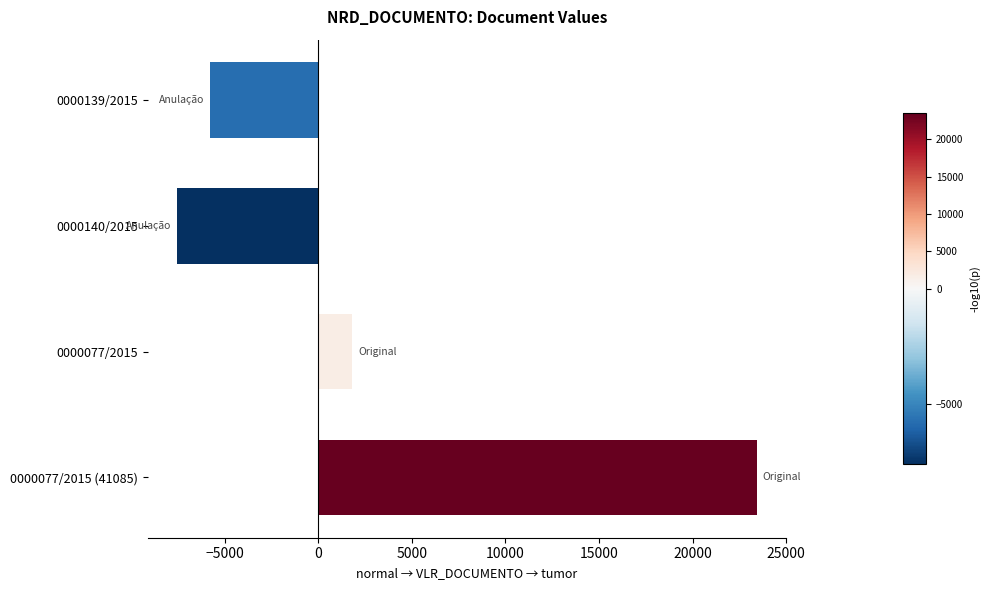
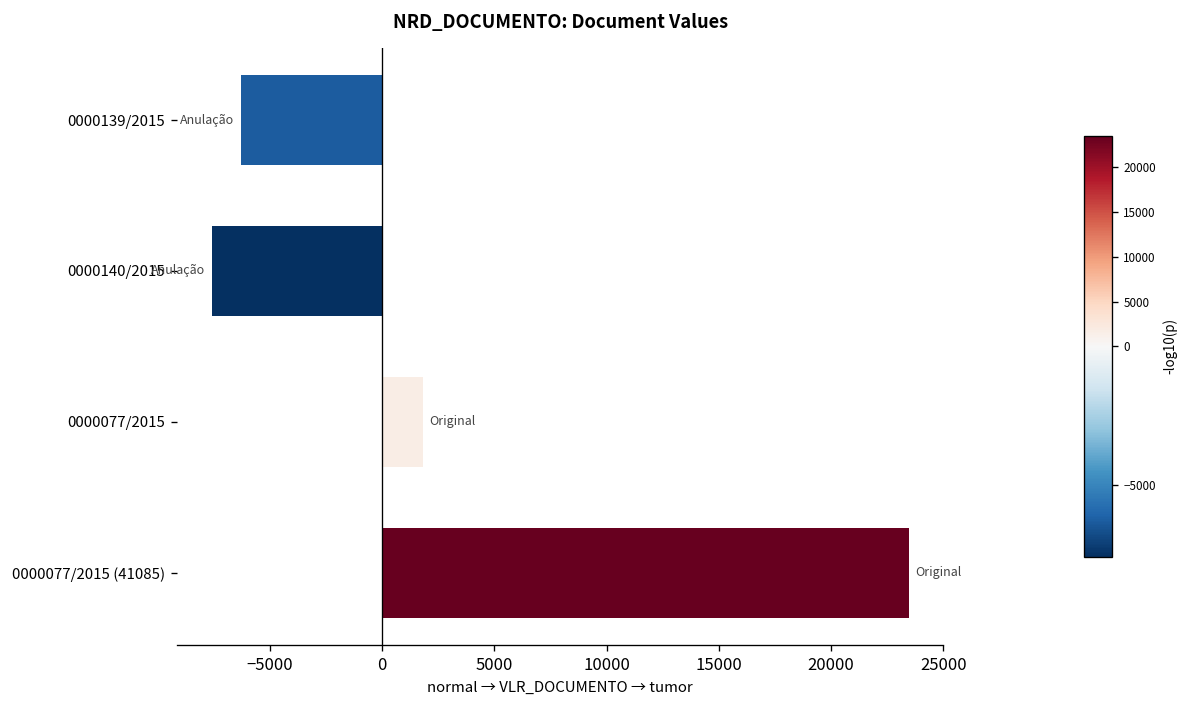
  {
-   "0000139/2015": -5800,
+   "0000139/2015": -6300,
    "0000140/2015": -7600,
    "0000077/2015": 1800,
    "0000077/2015 (41085)": 23500
  }
